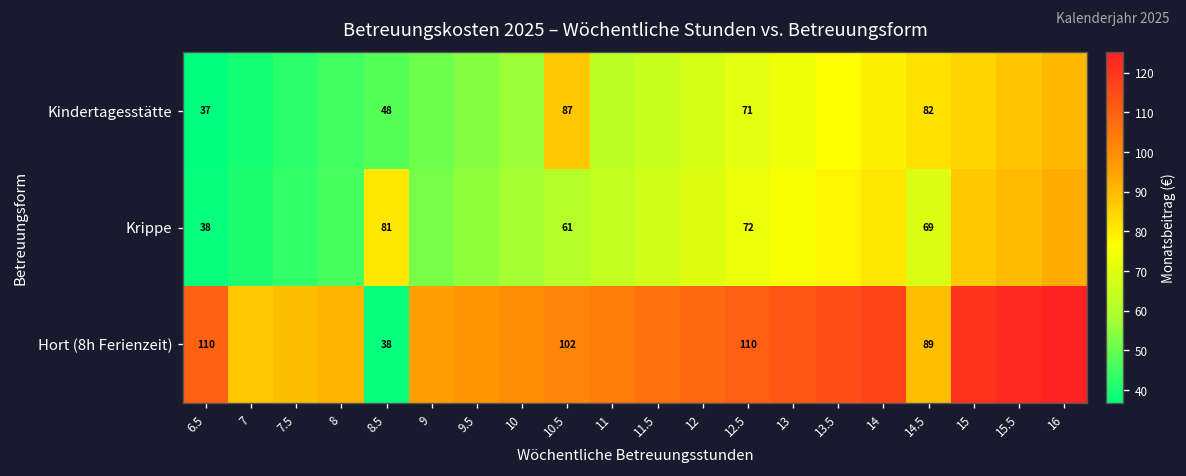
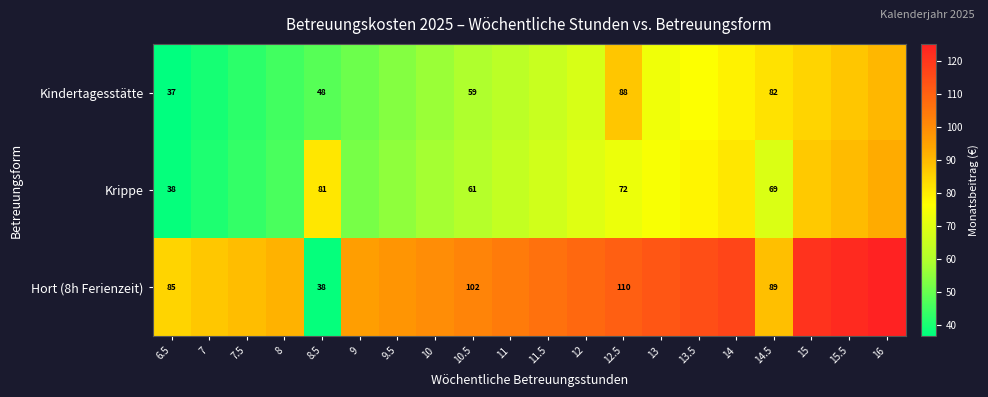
  {
    "Kindertagesstätte": {
      "6.5": 37,
      "8.5": 48,
-     "10.5": 87,
-     "12.5": 71,
+     "10.5": 59,
+     "12.5": 88,
      "14.5": 82
    },
    "Krippe": {
      "6.5": 38,
      "8.5": 81,
      "10.5": 61,
      "12.5": 72,
      "14.5": 69
    },
    "Hort (8h Ferienzeit)": {
-     "6.5": 110,
+     "6.5": 85,
      "8.5": 38,
      "10.5": 102,
      "12.5": 110,
      "14.5": 89
    }
  }
